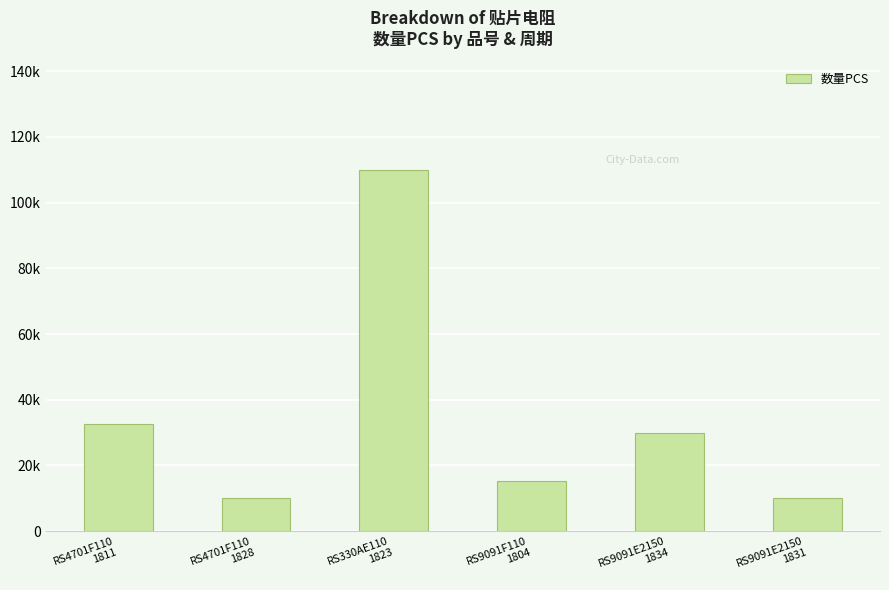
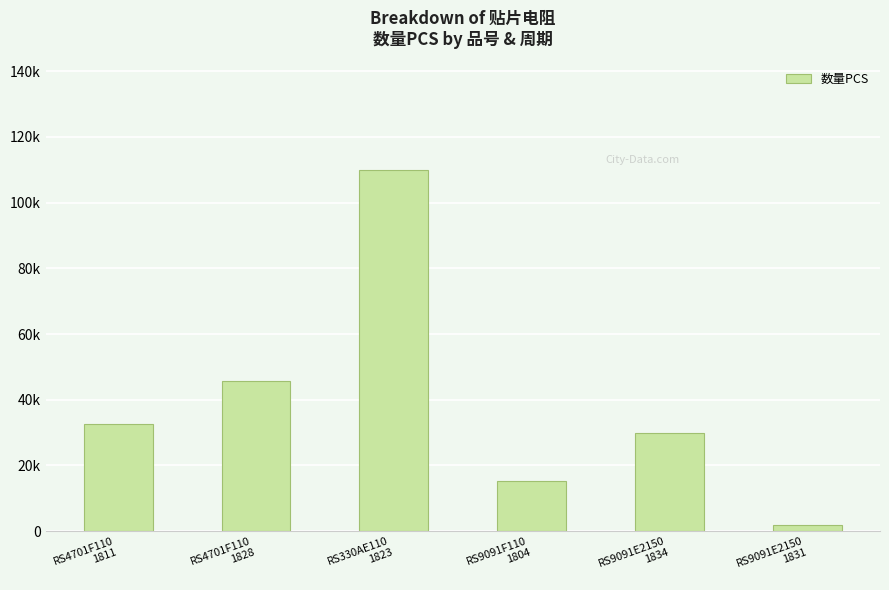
  {
    "RS4701F110 1811": 33000,
-   "RS4701F110 1828": 10000,
+   "RS4701F110 1828": 46000,
    "RS330AE110 1823": 110000,
    "RS9091F110 1804": 15000,
    "RS9091E2150 1834": 30000,
-   "RS9091E2150 1831": 10000
+   "RS9091E2150 1831": 2000
  }
